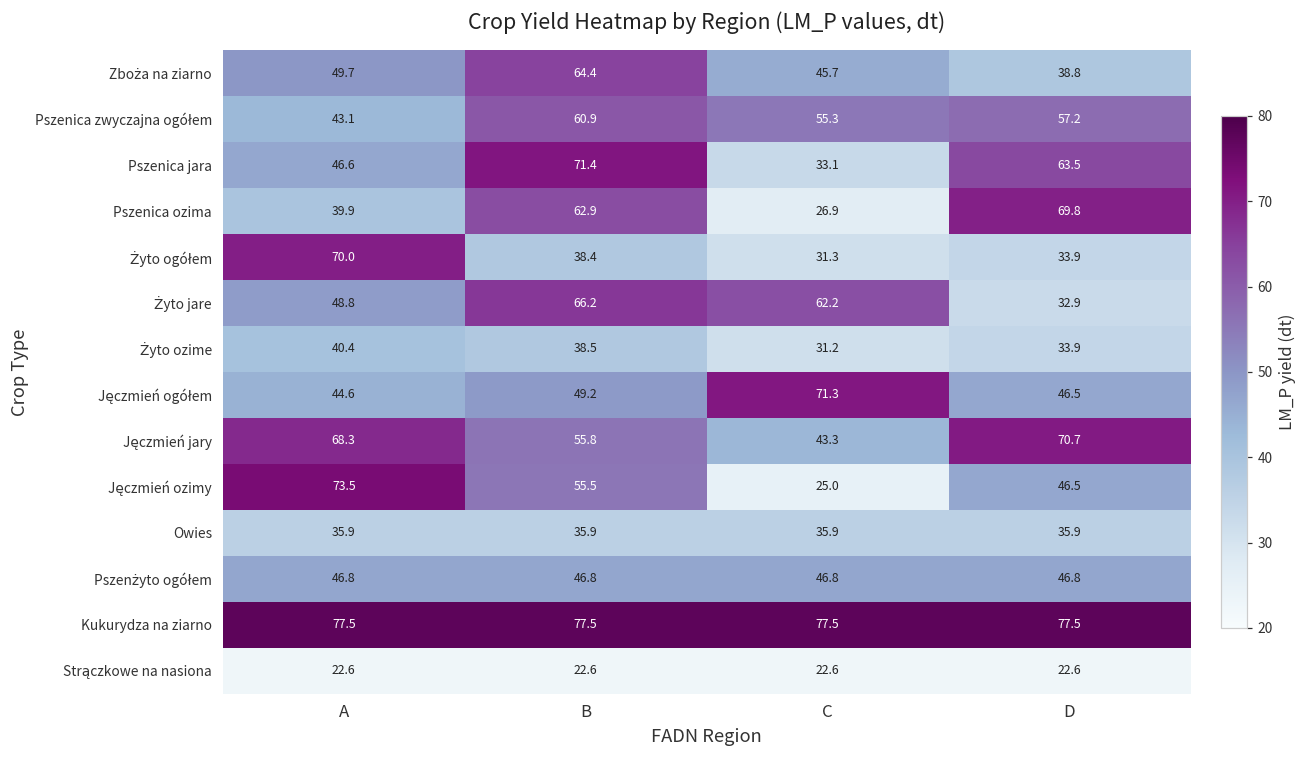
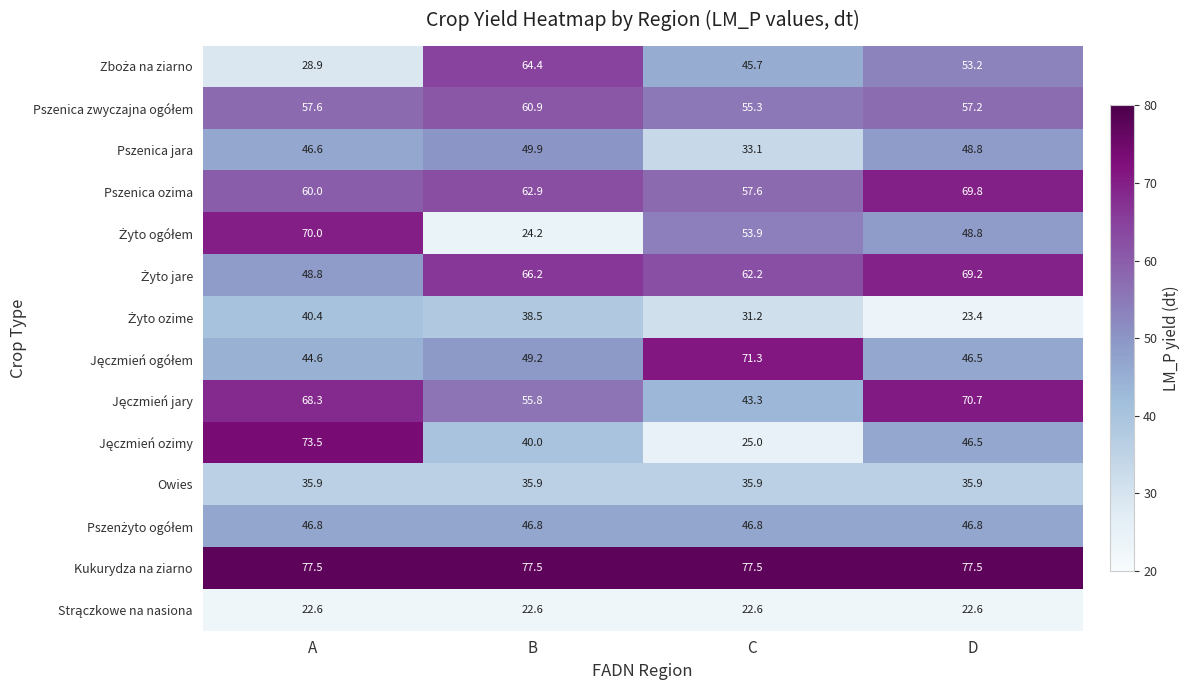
  {
    "Zboża na ziarno": {
-     "A": 49.7,
+     "A": 28.9,
      "B": 64.4,
      "C": 45.7,
-     "D": 38.8
+     "D": 53.2
    },
    "Pszenica zwyczajna ogółem": {
-     "A": 43.1,
+     "A": 57.6,
      "B": 60.9,
      "C": 55.3,
      "D": 57.2
    },
    "Pszenica jara": {
      "A": 46.6,
-     "B": 71.4,
+     "B": 49.9,
      "C": 33.1,
-     "D": 63.5
+     "D": 48.8
    },
    "Pszenica ozima": {
-     "A": 39.9,
+     "A": 60.0,
      "B": 62.9,
-     "C": 26.9,
+     "C": 57.6,
      "D": 69.8
    },
    "Żyto ogółem": {
      "A": 70.0,
-     "B": 38.4,
-     "C": 31.3,
-     "D": 33.9
+     "B": 24.2,
+     "C": 53.9,
+     "D": 48.8
    },
    "Żyto jare": {
      "A": 48.8,
      "B": 66.2,
      "C": 62.2,
-     "D": 32.9
+     "D": 69.2
    },
    "Żyto ozime": {
      "A": 40.4,
      "B": 38.5,
      "C": 31.2,
-     "D": 33.9
+     "D": 23.4
    },
    "Jęczmień ogółem": {
      "A": 44.6,
      "B": 49.2,
      "C": 71.3,
      "D": 46.5
    },
    "Jęczmień jary": {
      "A": 68.3,
      "B": 55.8,
      "C": 43.3,
      "D": 70.7
    },
    "Jęczmień ozimy": {
      "A": 73.5,
-     "B": 55.5,
+     "B": 40.0,
      "C": 25.0,
      "D": 46.5
    },
    "Owies": {
      "A": 35.9,
      "B": 35.9,
      "C": 35.9,
      "D": 35.9
    },
    "Pszenżyto ogółem": {
      "A": 46.8,
      "B": 46.8,
      "C": 46.8,
      "D": 46.8
    },
    "Kukurydza na ziarno": {
      "A": 77.5,
      "B": 77.5,
      "C": 77.5,
      "D": 77.5
    },
    "Strączkowe na nasiona": {
      "A": 22.6,
      "B": 22.6,
      "C": 22.6,
      "D": 22.6
    }
  }
